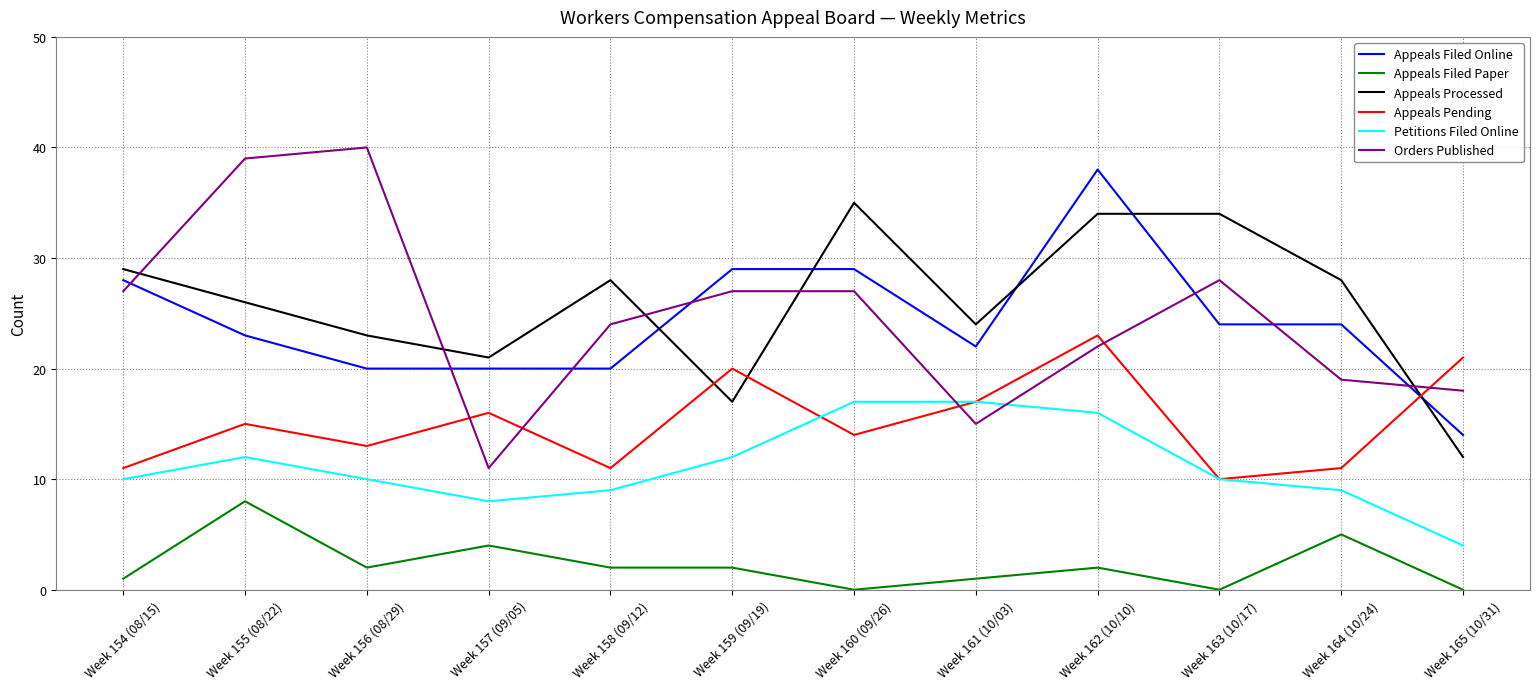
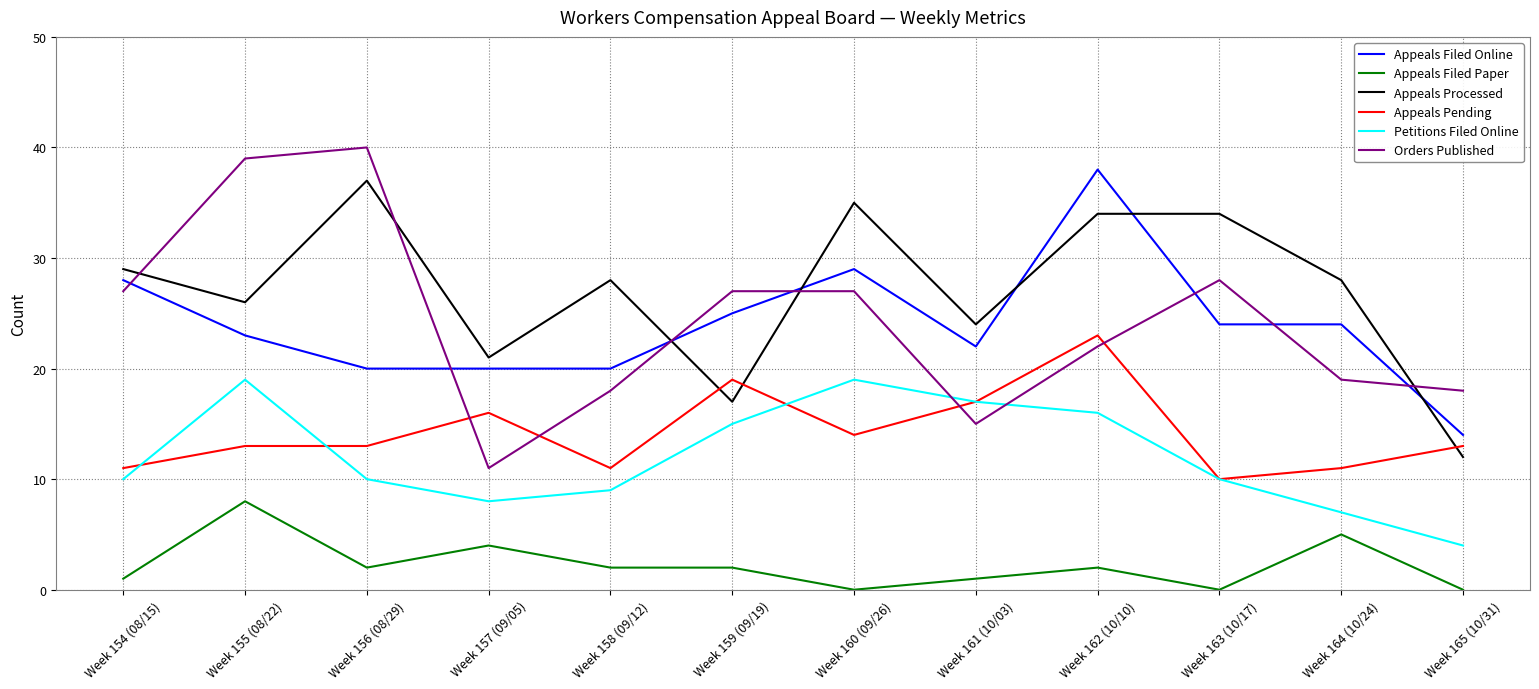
  {
    "Appeals Filed Online": {
      "Week 154 (08/15)": 28,
      "Week 155 (08/22)": 23,
      "Week 156 (08/29)": 20,
      "Week 157 (09/05)": 20,
      "Week 158 (09/12)": 20,
-     "Week 159 (09/19)": 29,
+     "Week 159 (09/19)": 25,
      "Week 160 (09/26)": 29,
      "Week 161 (10/03)": 22,
      "Week 162 (10/10)": 38,
      "Week 163 (10/17)": 24,
      "Week 164 (10/24)": 24,
      "Week 165 (10/31)": 14
    },
    "Appeals Filed Paper": {
      "Week 154 (08/15)": 1,
      "Week 155 (08/22)": 8,
      "Week 156 (08/29)": 2,
      "Week 157 (09/05)": 4,
      "Week 158 (09/12)": 2,
      "Week 159 (09/19)": 2,
      "Week 160 (09/26)": 0,
      "Week 161 (10/03)": 1,
      "Week 162 (10/10)": 2,
      "Week 163 (10/17)": 0,
      "Week 164 (10/24)": 5,
      "Week 165 (10/31)": 0
    },
    "Appeals Processed": {
      "Week 154 (08/15)": 29,
      "Week 155 (08/22)": 26,
-     "Week 156 (08/29)": 23,
+     "Week 156 (08/29)": 37,
      "Week 157 (09/05)": 21,
      "Week 158 (09/12)": 28,
      "Week 159 (09/19)": 17,
      "Week 160 (09/26)": 35,
      "Week 161 (10/03)": 24,
      "Week 162 (10/10)": 34,
      "Week 163 (10/17)": 34,
      "Week 164 (10/24)": 28,
      "Week 165 (10/31)": 12
    },
    "Appeals Pending": {
      "Week 154 (08/15)": 11,
-     "Week 155 (08/22)": 15,
+     "Week 155 (08/22)": 13,
      "Week 156 (08/29)": 13,
      "Week 157 (09/05)": 16,
      "Week 158 (09/12)": 11,
-     "Week 159 (09/19)": 20,
+     "Week 159 (09/19)": 19,
      "Week 160 (09/26)": 14,
      "Week 162 (10/10)": 23,
      "Week 164 (10/24)": 11,
-     "Week 165 (10/31)": 21
+     "Week 165 (10/31)": 13
    },
    "Petitions Filed Online": {
      "Week 154 (08/15)": 10,
-     "Week 155 (08/22)": 12,
+     "Week 155 (08/22)": 19,
      "Week 156 (08/29)": 10,
      "Week 157 (09/05)": 8,
      "Week 158 (09/12)": 9,
-     "Week 159 (09/19)": 12,
-     "Week 160 (09/26)": 17,
+     "Week 159 (09/19)": 15,
+     "Week 160 (09/26)": 19,
      "Week 162 (10/10)": 16,
-     "Week 164 (10/24)": 9,
+     "Week 164 (10/24)": 7,
      "Week 165 (10/31)": 4
    },
    "Orders Published": {
      "Week 154 (08/15)": 27,
      "Week 155 (08/22)": 39,
      "Week 156 (08/29)": 40,
      "Week 157 (09/05)": 11,
-     "Week 158 (09/12)": 24,
+     "Week 158 (09/12)": 18,
      "Week 159 (09/19)": 27,
      "Week 160 (09/26)": 27,
      "Week 161 (10/03)": 15,
      "Week 162 (10/10)": 22,
      "Week 163 (10/17)": 28,
      "Week 164 (10/24)": 19,
      "Week 165 (10/31)": 18
    }
  }
